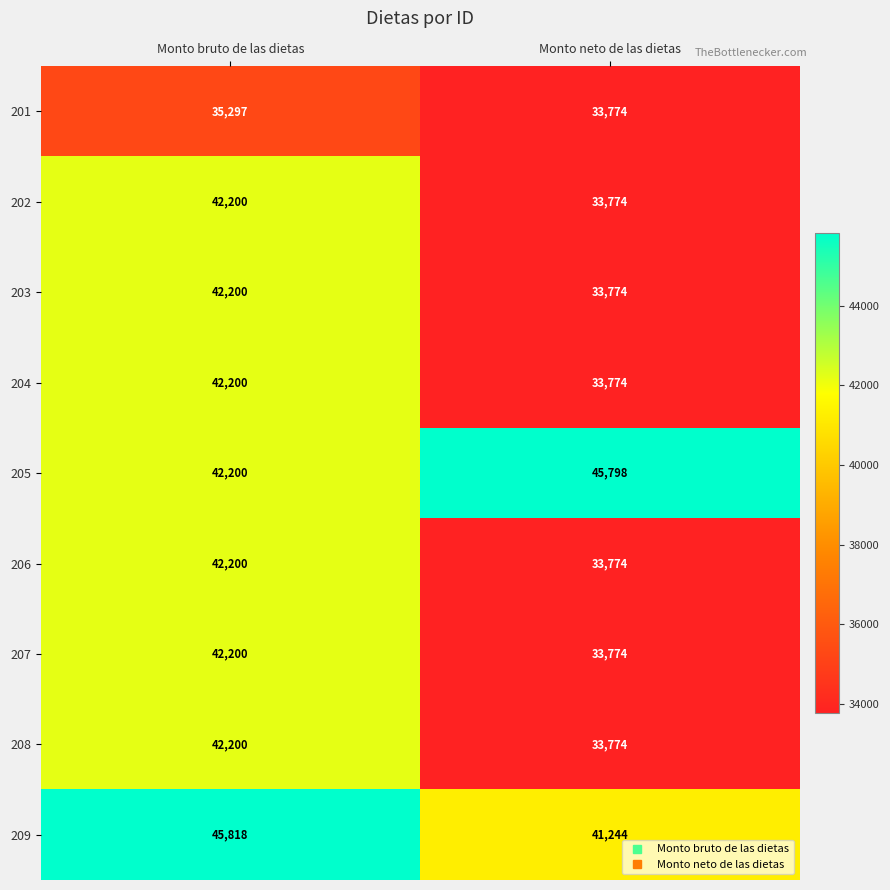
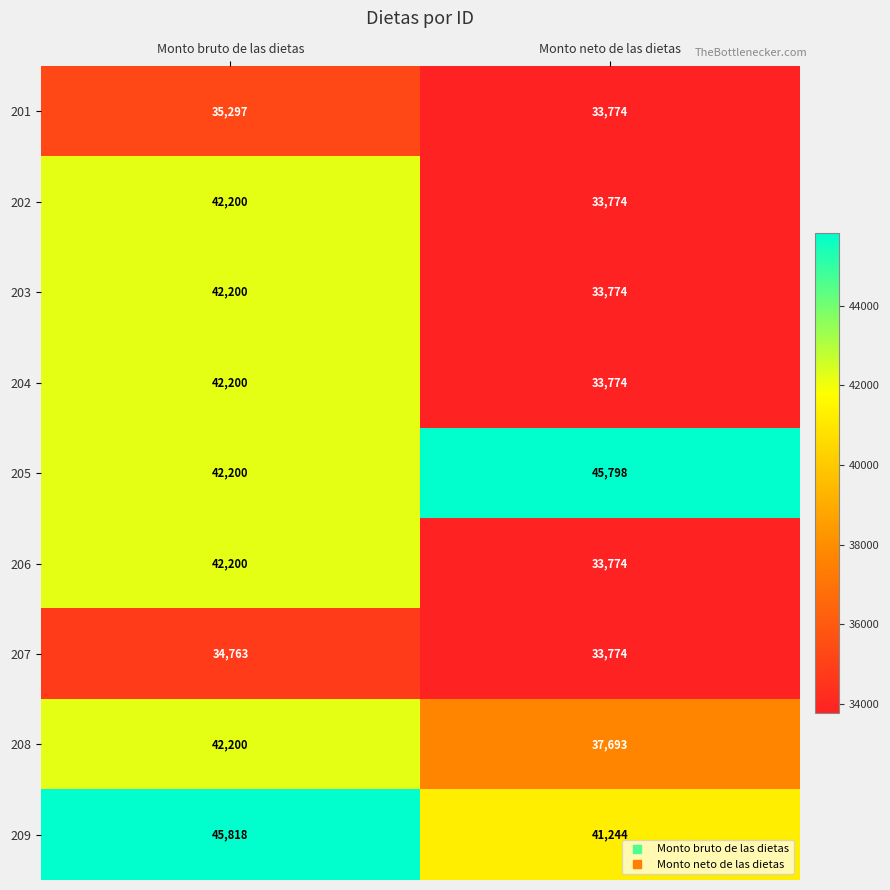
  {
    "201": {
      "Monto bruto de las dietas": "35,297",
      "Monto neto de las dietas": "33,774"
    },
    "202": {
      "Monto bruto de las dietas": "42,200",
      "Monto neto de las dietas": "33,774"
    },
    "203": {
      "Monto bruto de las dietas": "42,200",
      "Monto neto de las dietas": "33,774"
    },
    "204": {
      "Monto bruto de las dietas": "42,200",
      "Monto neto de las dietas": "33,774"
    },
    "205": {
      "Monto bruto de las dietas": "42,200",
      "Monto neto de las dietas": "45,798"
    },
    "206": {
      "Monto bruto de las dietas": "42,200",
      "Monto neto de las dietas": "33,774"
    },
    "207": {
-     "Monto bruto de las dietas": "42,200",
+     "Monto bruto de las dietas": "34,763",
      "Monto neto de las dietas": "33,774"
    },
    "208": {
      "Monto bruto de las dietas": "42,200",
-     "Monto neto de las dietas": "33,774"
+     "Monto neto de las dietas": "37,693"
    },
    "209": {
      "Monto bruto de las dietas": "45,818"
    }
  }
